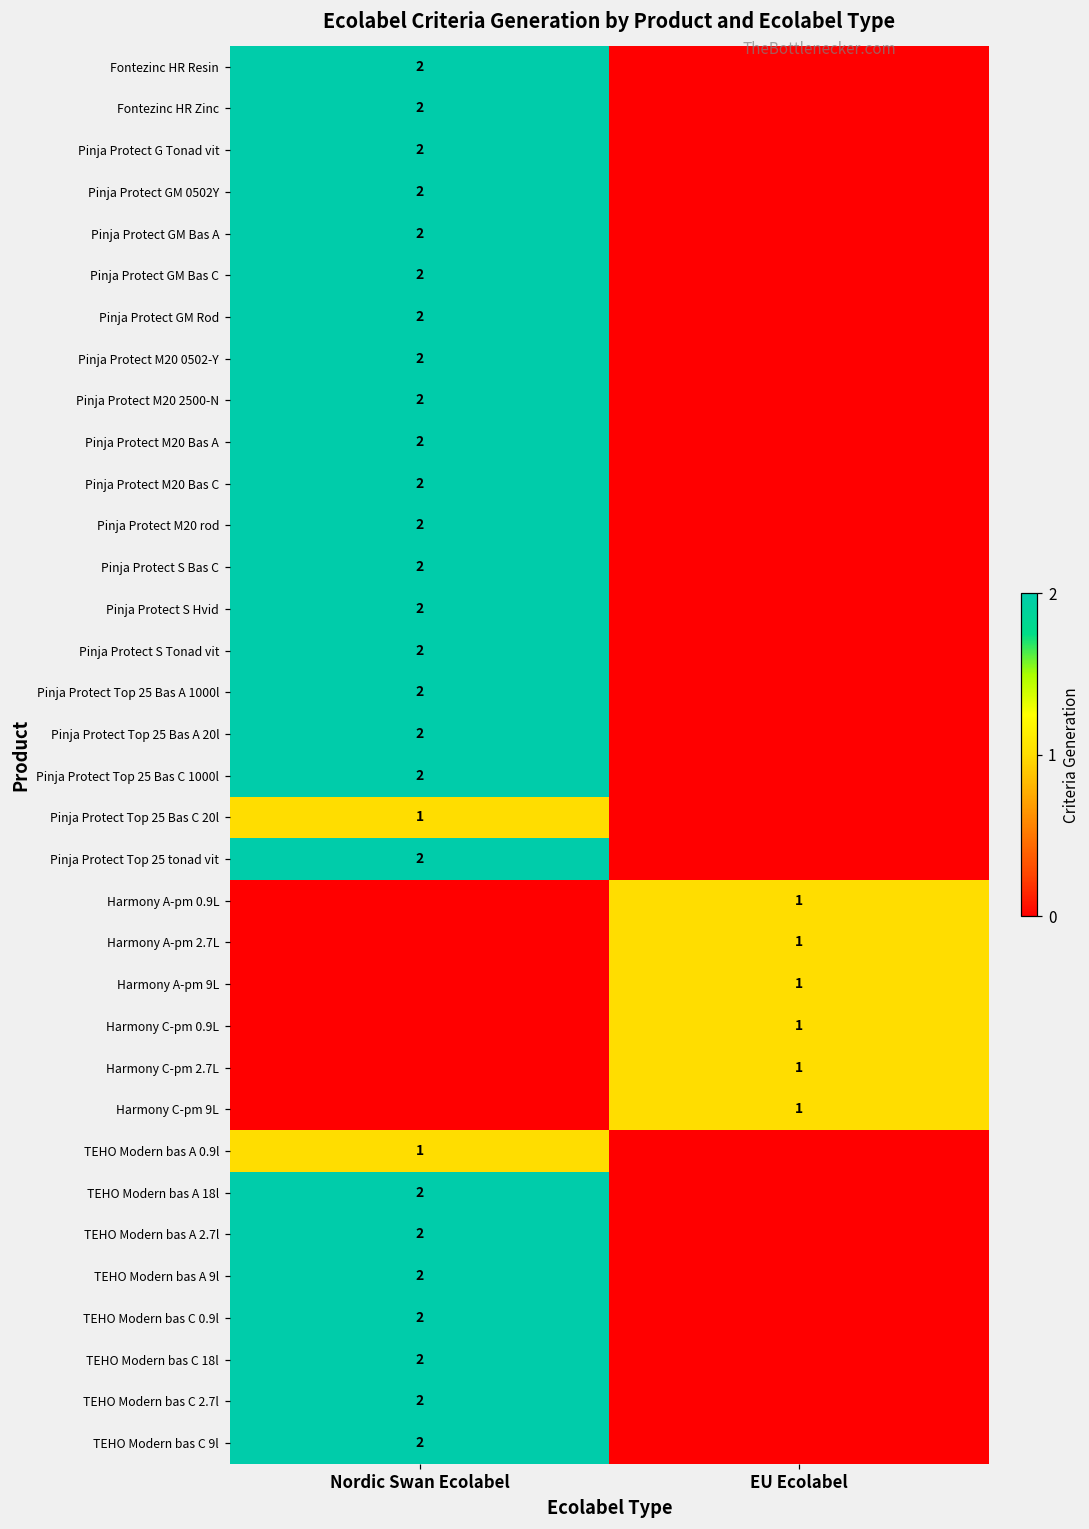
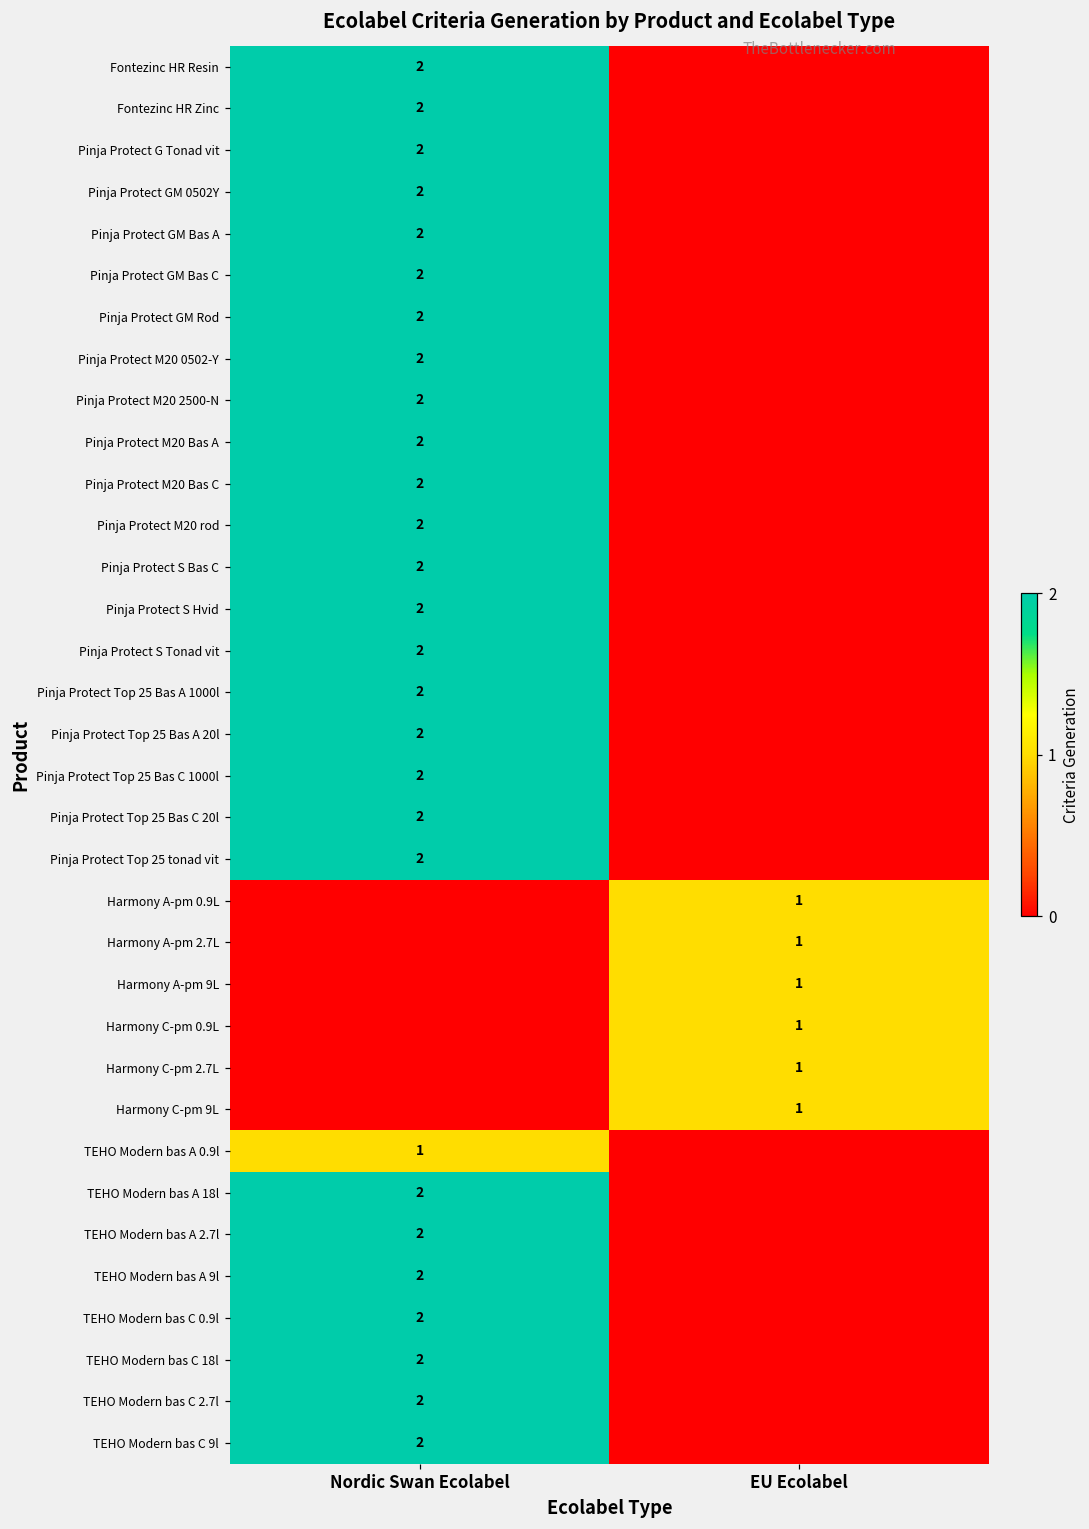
  {
    "Fontezinc HR Resin": {
      "Nordic Swan Ecolabel": 2
    },
    "Fontezinc HR Zinc": {
      "Nordic Swan Ecolabel": 2
    },
    "Pinja Protect G Tonad vit": {
      "Nordic Swan Ecolabel": 2
    },
    "Pinja Protect GM 0502Y": {
      "Nordic Swan Ecolabel": 2
    },
    "Pinja Protect GM Bas A": {
      "Nordic Swan Ecolabel": 2
    },
    "Pinja Protect GM Bas C": {
      "Nordic Swan Ecolabel": 2
    },
    "Pinja Protect GM Rod": {
      "Nordic Swan Ecolabel": 2
    },
    "Pinja Protect M20 0502-Y": {
      "Nordic Swan Ecolabel": 2
    },
    "Pinja Protect M20 2500-N": {
      "Nordic Swan Ecolabel": 2
    },
    "Pinja Protect M20 Bas A": {
      "Nordic Swan Ecolabel": 2
    },
    "Pinja Protect M20 Bas C": {
      "Nordic Swan Ecolabel": 2
    },
    "Pinja Protect M20 rod": {
      "Nordic Swan Ecolabel": 2
    },
    "Pinja Protect S Bas C": {
      "Nordic Swan Ecolabel": 2
    },
    "Pinja Protect S Hvid": {
      "Nordic Swan Ecolabel": 2
    },
    "Pinja Protect S Tonad vit": {
      "Nordic Swan Ecolabel": 2
    },
    "Pinja Protect Top 25 Bas A 1000l": {
      "Nordic Swan Ecolabel": 2
    },
    "Pinja Protect Top 25 Bas A 20l": {
      "Nordic Swan Ecolabel": 2
    },
    "Pinja Protect Top 25 Bas C 1000l": {
      "Nordic Swan Ecolabel": 2
    },
    "Pinja Protect Top 25 Bas C 20l": {
-     "Nordic Swan Ecolabel": 1
+     "Nordic Swan Ecolabel": 2
    },
    "Pinja Protect Top 25 tonad vit": {
      "Nordic Swan Ecolabel": 2
    },
    "Harmony A-pm 0.9L": {
      "EU Ecolabel": 1
    },
    "Harmony A-pm 2.7L": {
      "EU Ecolabel": 1
    },
    "Harmony A-pm 9L": {
      "EU Ecolabel": 1
    },
    "Harmony C-pm 0.9L": {
      "EU Ecolabel": 1
    },
    "Harmony C-pm 2.7L": {
      "EU Ecolabel": 1
    },
    "Harmony C-pm 9L": {
      "EU Ecolabel": 1
    },
    "TEHO Modern bas A 0.9l": {
      "Nordic Swan Ecolabel": 1
    },
    "TEHO Modern bas A 18l": {
      "Nordic Swan Ecolabel": 2
    },
    "TEHO Modern bas A 2.7l": {
      "Nordic Swan Ecolabel": 2
    },
    "TEHO Modern bas A 9l": {
      "Nordic Swan Ecolabel": 2
    },
    "TEHO Modern bas C 0.9l": {
      "Nordic Swan Ecolabel": 2
    },
    "TEHO Modern bas C 18l": {
      "Nordic Swan Ecolabel": 2
    },
    "TEHO Modern bas C 2.7l": {
      "Nordic Swan Ecolabel": 2
    },
    "TEHO Modern bas C 9l": {
      "Nordic Swan Ecolabel": 2
    }
  }
